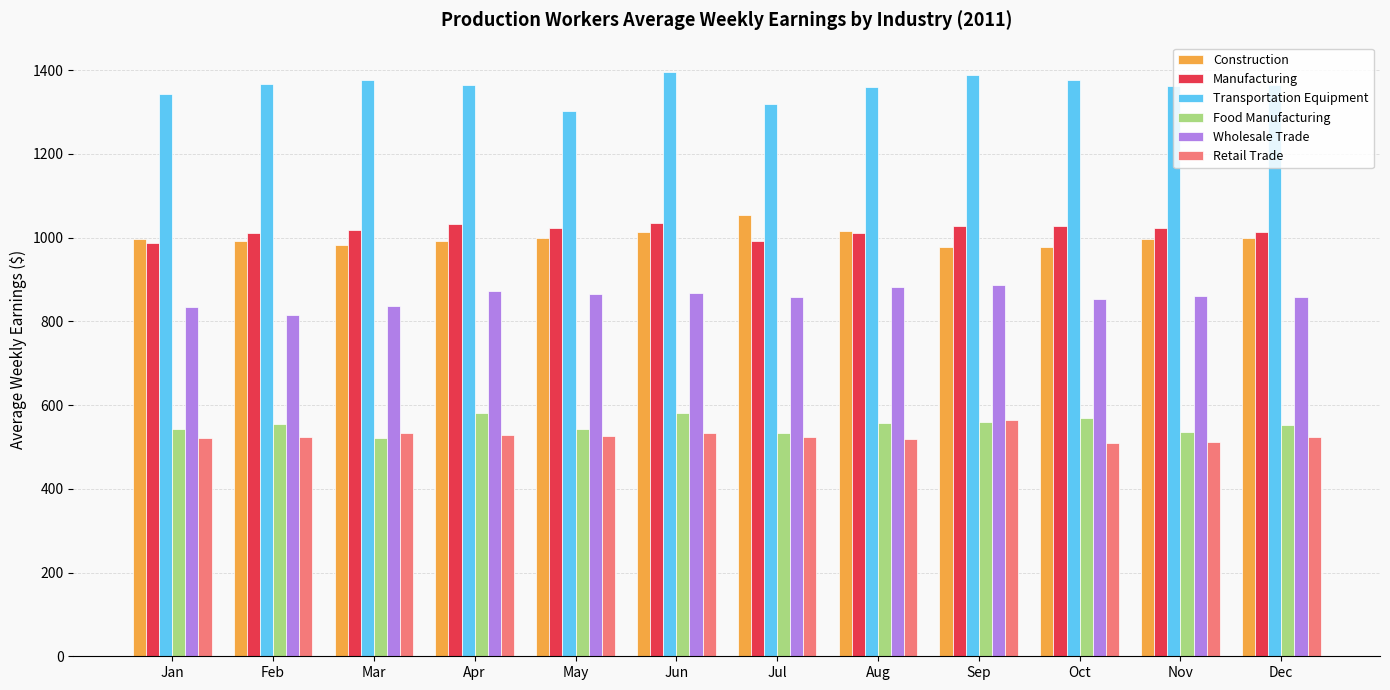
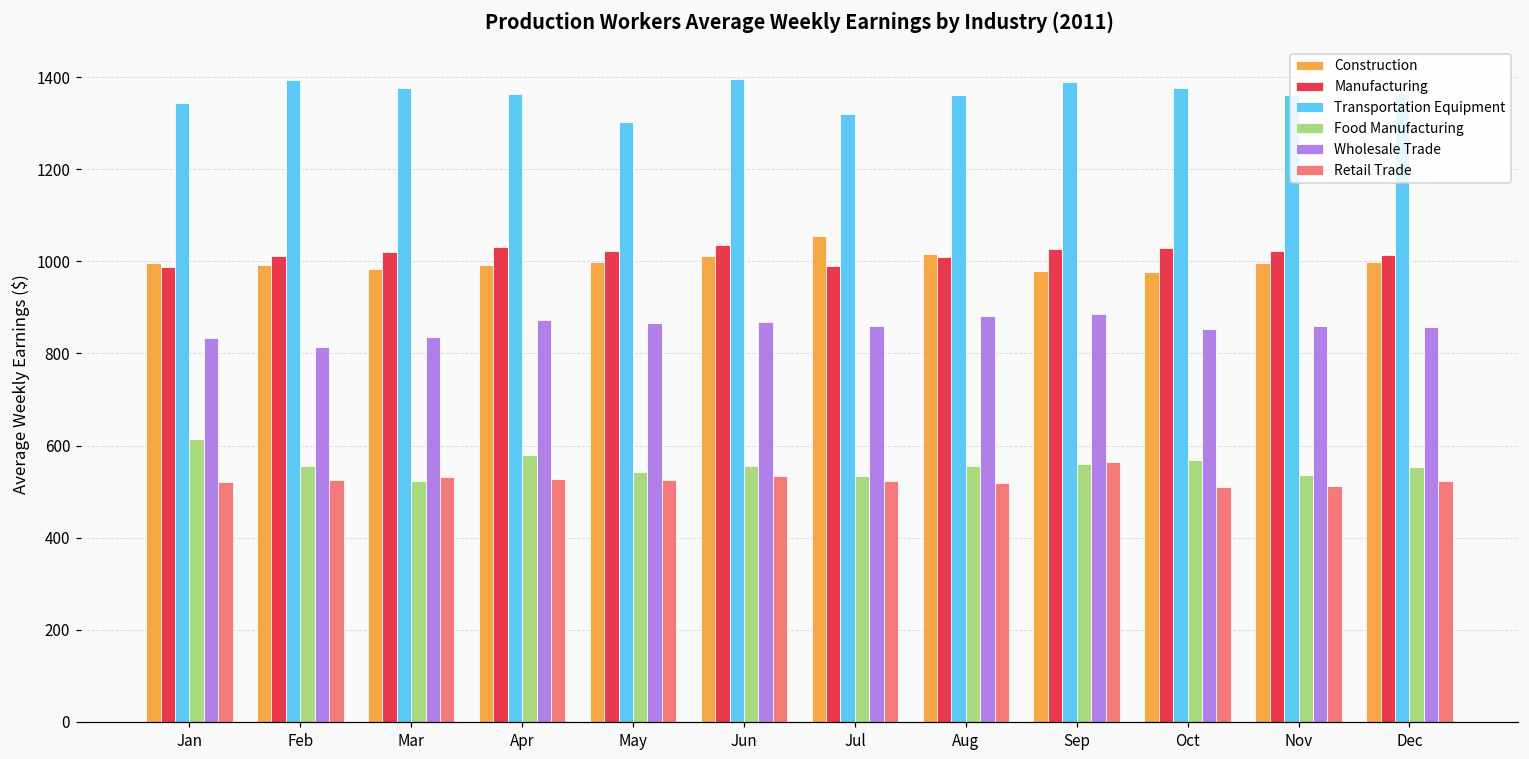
  {
    "Construction": {
      "Jan": 1000,
      "Feb": 990,
      "Mar": 980,
      "Apr": 990,
      "May": 1000,
      "Jun": 1010,
      "Jul": 1050,
      "Aug": 1020,
      "Sep": 980,
      "Oct": 980,
      "Nov": 1000,
      "Dec": 1000
    },
    "Manufacturing": {
      "Jan": 990,
      "Feb": 1010,
      "Mar": 1020,
      "Apr": 1030,
      "May": 1020,
      "Jun": 1030,
      "Jul": 990,
      "Aug": 1010,
      "Sep": 1030,
      "Oct": 1030,
      "Nov": 1020,
      "Dec": 1010
    },
    "Transportation Equipment": {
      "Jan": 1340,
-     "Feb": 1370,
+     "Feb": 1390,
      "Mar": 1380,
      "Apr": 1360,
      "May": 1300,
      "Jun": 1400,
      "Jul": 1320,
      "Aug": 1360,
      "Sep": 1390,
      "Oct": 1380
    },
    "Food Manufacturing": {
-     "Jan": 540,
+     "Jan": 610,
      "Feb": 560,
      "Mar": 520,
      "Apr": 580,
      "May": 540,
-     "Jun": 580,
+     "Jun": 560,
      "Jul": 530,
      "Aug": 560,
      "Sep": 560,
      "Oct": 570,
      "Nov": 540,
      "Dec": 550
    },
    "Wholesale Trade": {
      "Jan": 830,
      "Feb": 810,
      "Mar": 840,
      "Apr": 870,
      "May": 870,
      "Jun": 870,
      "Jul": 860,
      "Aug": 880,
      "Sep": 890,
      "Oct": 850,
      "Nov": 860,
      "Dec": 860
    },
    "Retail Trade": {
      "Jan": 520,
      "Feb": 520,
      "Mar": 530,
      "Apr": 530,
      "May": 530,
      "Jun": 530,
      "Jul": 520,
      "Aug": 520,
      "Sep": 570,
      "Oct": 510,
      "Nov": 510,
      "Dec": 520
    }
  }
